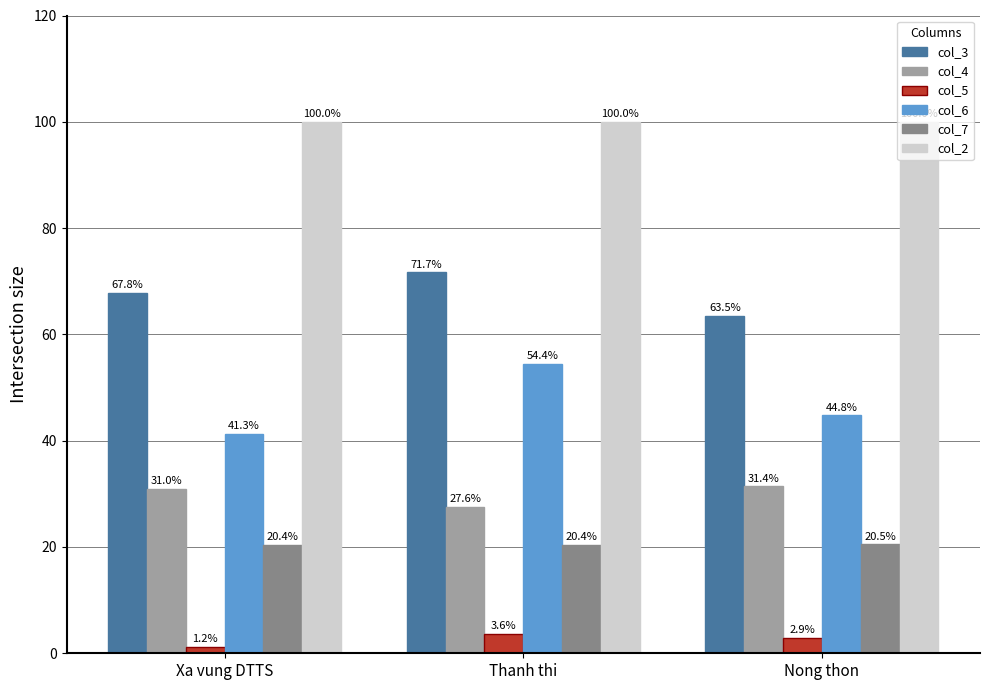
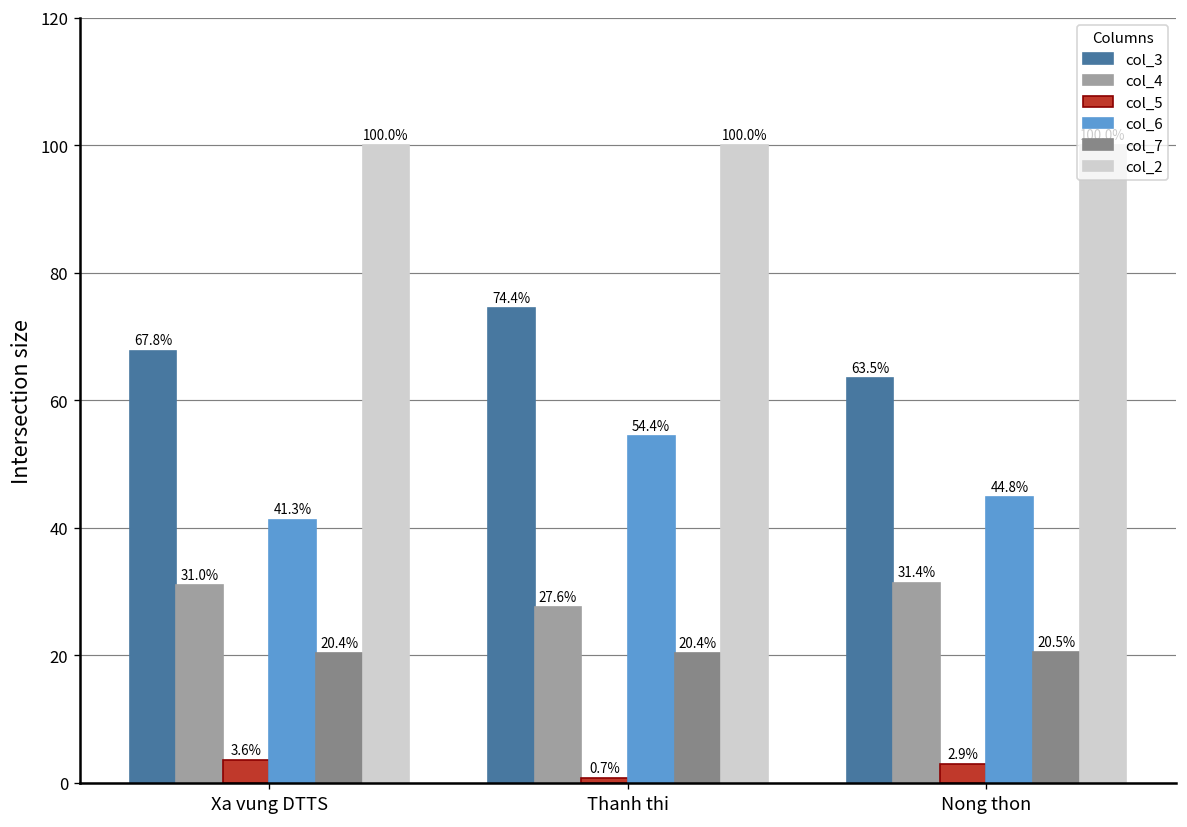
  {
    "col_3": {
      "Xa vung DTTS": "67.8%",
-     "Thanh thi": "71.7%",
+     "Thanh thi": "74.4%",
      "Nong thon": "63.5%"
    },
    "col_5": {
-     "Xa vung DTTS": "1.2%",
-     "Thanh thi": "3.6%",
+     "Xa vung DTTS": "3.6%",
+     "Thanh thi": "0.7%",
      "Nong thon": "2.9%"
    },
    "col_6": {
      "Xa vung DTTS": "41.3%",
      "Thanh thi": "54.4%",
      "Nong thon": "44.8%"
    },
    "col_2": {
      "Xa vung DTTS": "100.0%",
      "Thanh thi": "100.0%"
    }
  }
